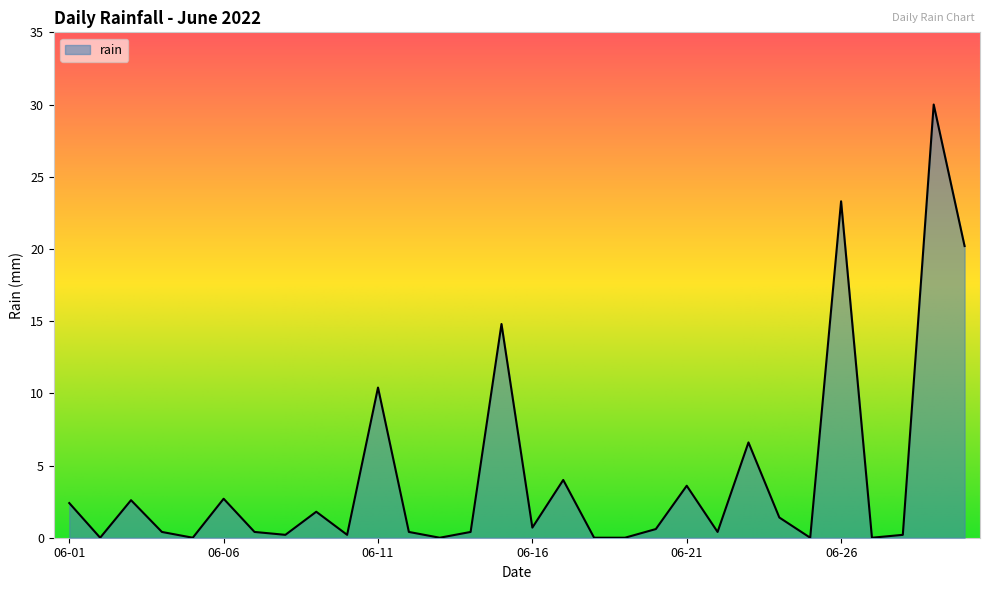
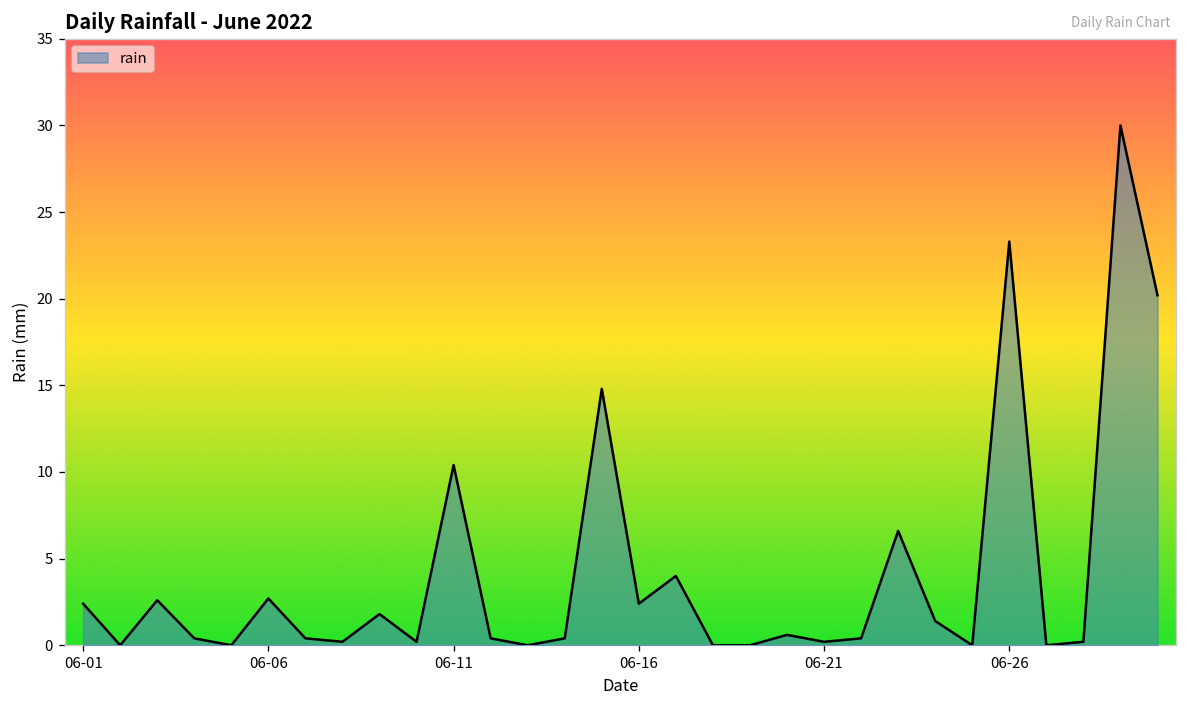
  {
    "06-01": 2.4,
    "06-06": 2.7,
    "06-11": 10.4,
-   "06-16": 0.7,
-   "06-21": 3.6,
+   "06-16": 2.4,
+   "06-21": 0.2,
    "06-26": 23.3
  }
